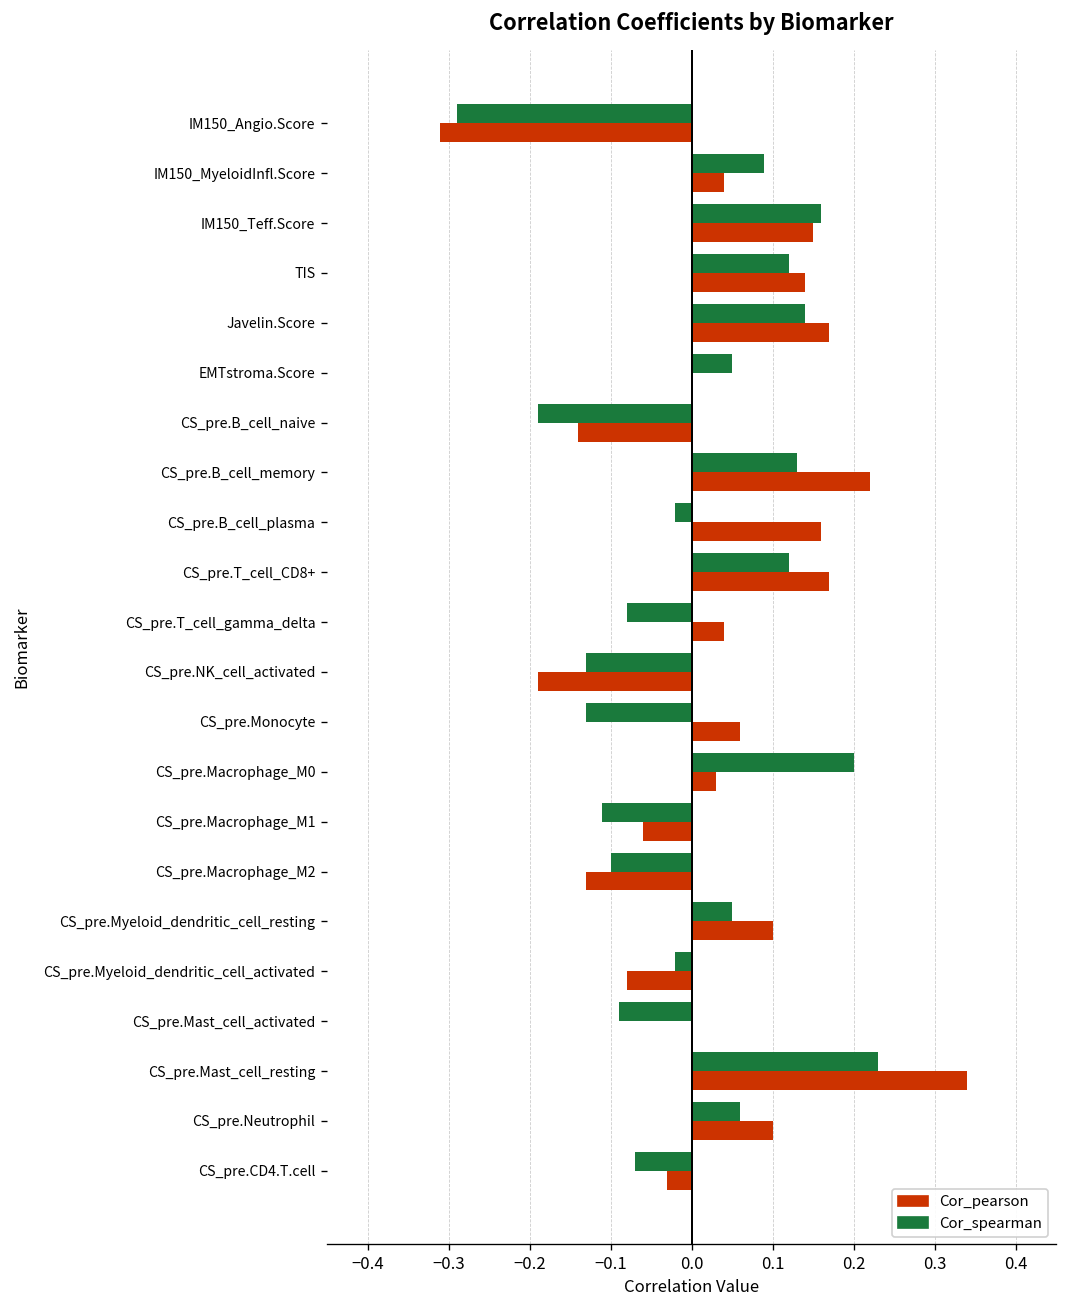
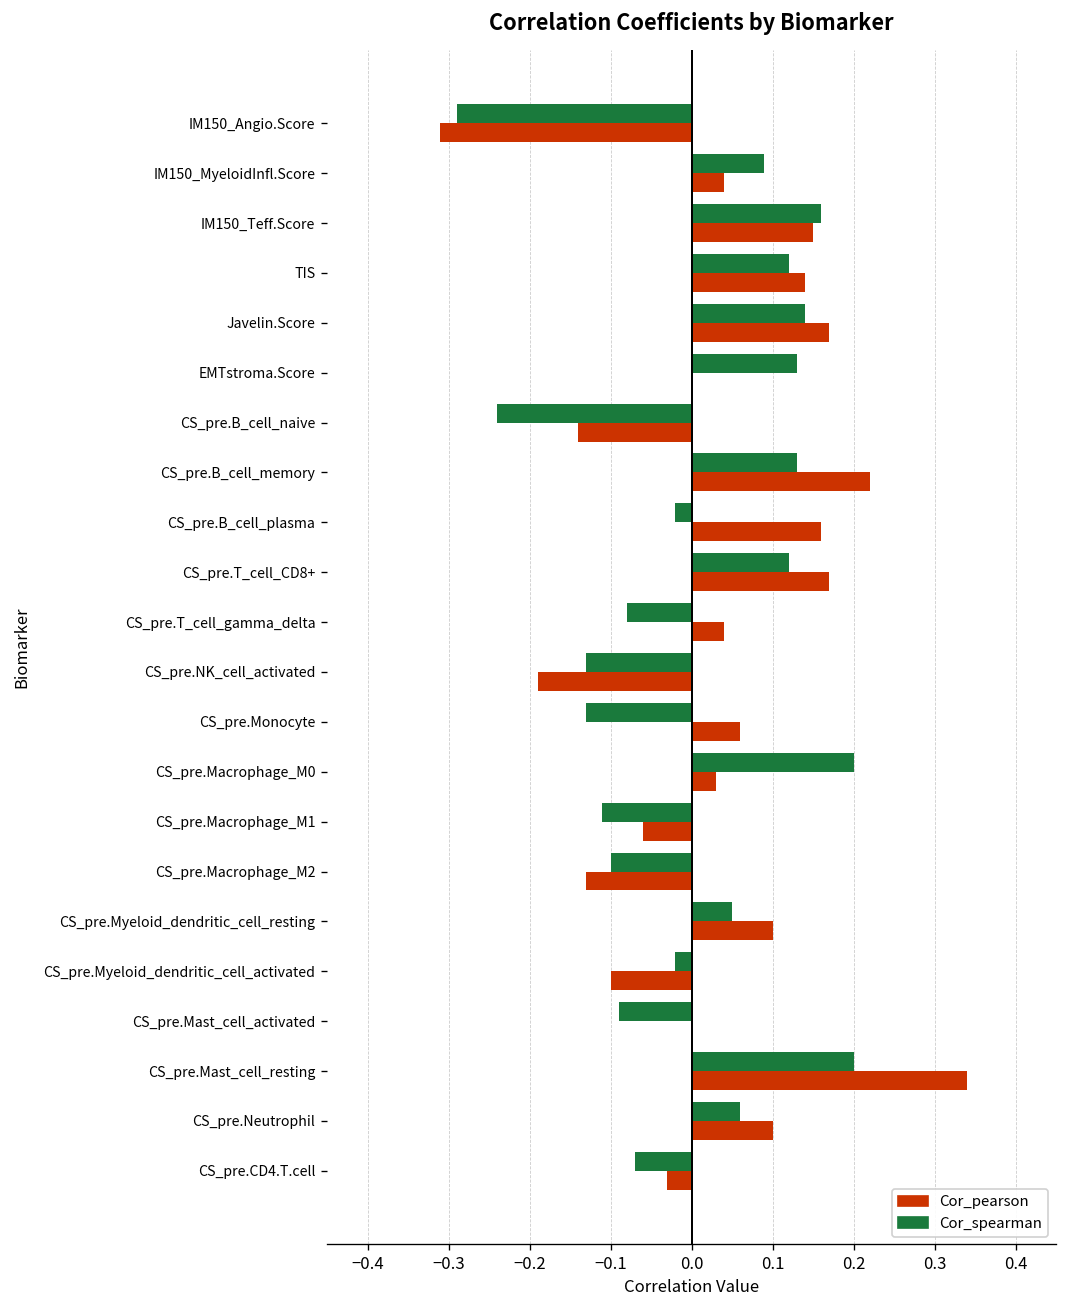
  {
    "Cor_pearson": {
      "IM150_Angio.Score": -0.31,
      "IM150_MyeloidInfl.Score": 0.04,
      "IM150_Teff.Score": 0.15,
      "TIS": 0.14,
      "Javelin.Score": 0.17,
      "EMTstroma.Score": 0.00,
      "CS_pre.B_cell_naive": -0.14,
      "CS_pre.B_cell_memory": 0.22,
      "CS_pre.B_cell_plasma": 0.16,
      "CS_pre.T_cell_CD8+": 0.17,
      "CS_pre.T_cell_gamma_delta": 0.04,
      "CS_pre.NK_cell_activated": -0.19,
      "CS_pre.Monocyte": 0.06,
      "CS_pre.Macrophage_M0": 0.03,
      "CS_pre.Macrophage_M1": -0.06,
      "CS_pre.Macrophage_M2": -0.13,
      "CS_pre.Myeloid_dendritic_cell_resting": 0.10,
-     "CS_pre.Myeloid_dendritic_cell_activated": -0.08,
+     "CS_pre.Myeloid_dendritic_cell_activated": -0.10,
      "CS_pre.Mast_cell_activated": 0.00,
      "CS_pre.Mast_cell_resting": 0.34,
      "CS_pre.Neutrophil": 0.10,
      "CS_pre.CD4.T.cell": -0.03
    },
    "Cor_spearman": {
      "IM150_Angio.Score": -0.29,
      "IM150_MyeloidInfl.Score": 0.09,
      "IM150_Teff.Score": 0.16,
      "TIS": 0.12,
      "Javelin.Score": 0.14,
-     "EMTstroma.Score": 0.05,
-     "CS_pre.B_cell_naive": -0.19,
+     "EMTstroma.Score": 0.13,
+     "CS_pre.B_cell_naive": -0.24,
      "CS_pre.B_cell_memory": 0.13,
      "CS_pre.B_cell_plasma": -0.02,
      "CS_pre.T_cell_CD8+": 0.12,
      "CS_pre.T_cell_gamma_delta": -0.08,
      "CS_pre.NK_cell_activated": -0.13,
      "CS_pre.Monocyte": -0.13,
      "CS_pre.Macrophage_M0": 0.20,
      "CS_pre.Macrophage_M1": -0.11,
      "CS_pre.Macrophage_M2": -0.10,
      "CS_pre.Myeloid_dendritic_cell_resting": 0.05,
      "CS_pre.Myeloid_dendritic_cell_activated": -0.02,
      "CS_pre.Mast_cell_activated": -0.09,
-     "CS_pre.Mast_cell_resting": 0.23,
+     "CS_pre.Mast_cell_resting": 0.20,
      "CS_pre.Neutrophil": 0.06,
      "CS_pre.CD4.T.cell": -0.07
    }
  }
